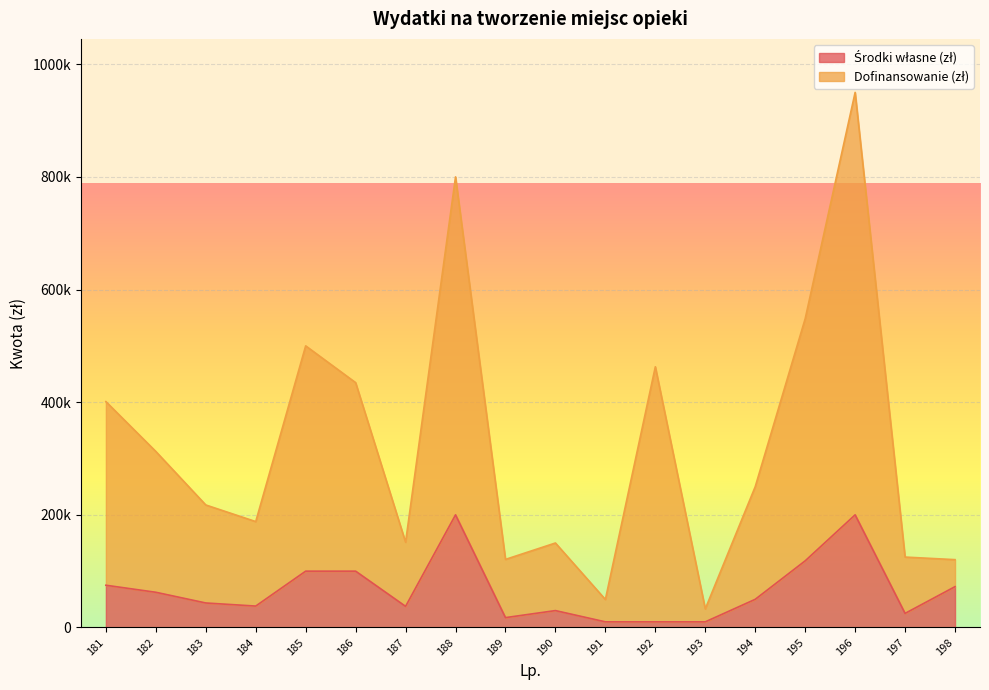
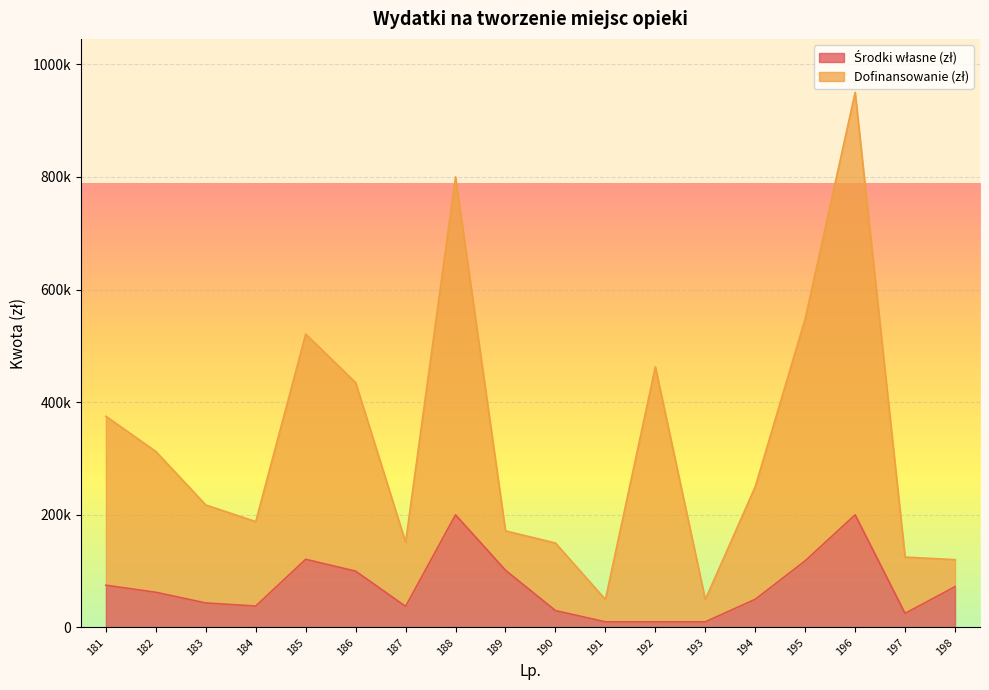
  {
    "Środki własne (zł)": {
      "181": 80000,
      "182": 60000,
      "183": 40000,
      "184": 40000,
-     "185": 100000,
+     "185": 120000,
      "186": 100000,
      "187": 40000,
      "188": 200000,
-     "189": 20000,
+     "189": 100000,
      "190": 30000,
      "191": 10000,
      "192": 10000,
      "193": 10000,
      "194": 50000,
      "195": 120000,
      "196": 200000,
      "197": 30000,
      "198": 70000
    },
    "Dofinansowanie (zł)": {
-     "181": 330000,
+     "181": 300000,
      "182": 250000,
      "183": 170000,
      "184": 150000,
      "185": 400000,
      "186": 330000,
      "187": 110000,
      "188": 600000,
-     "189": 100000,
+     "189": 70000,
      "190": 120000,
      "191": 40000,
      "192": 450000,
-     "193": 20000,
+     "193": 40000,
      "194": 200000,
      "195": 430000,
      "196": 750000,
      "197": 100000,
      "198": 50000
    }
  }
